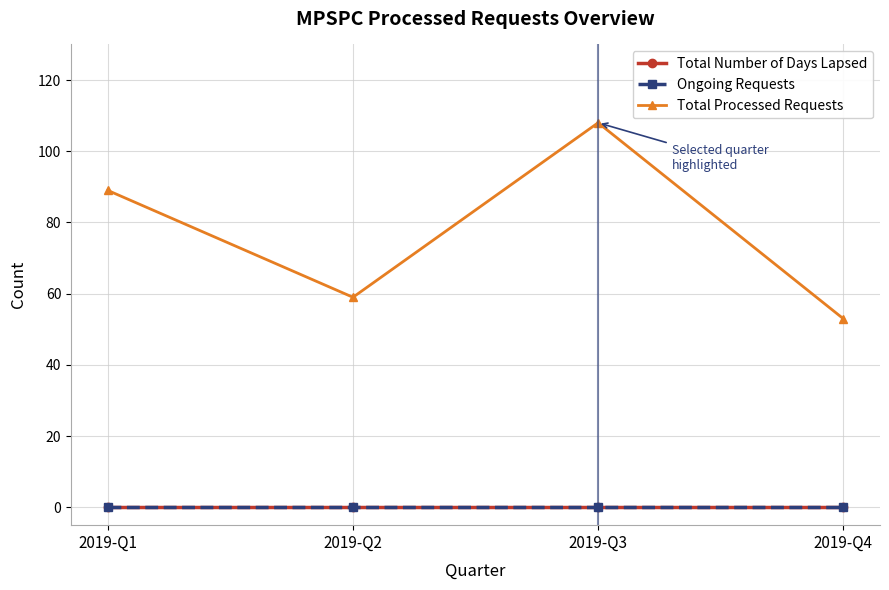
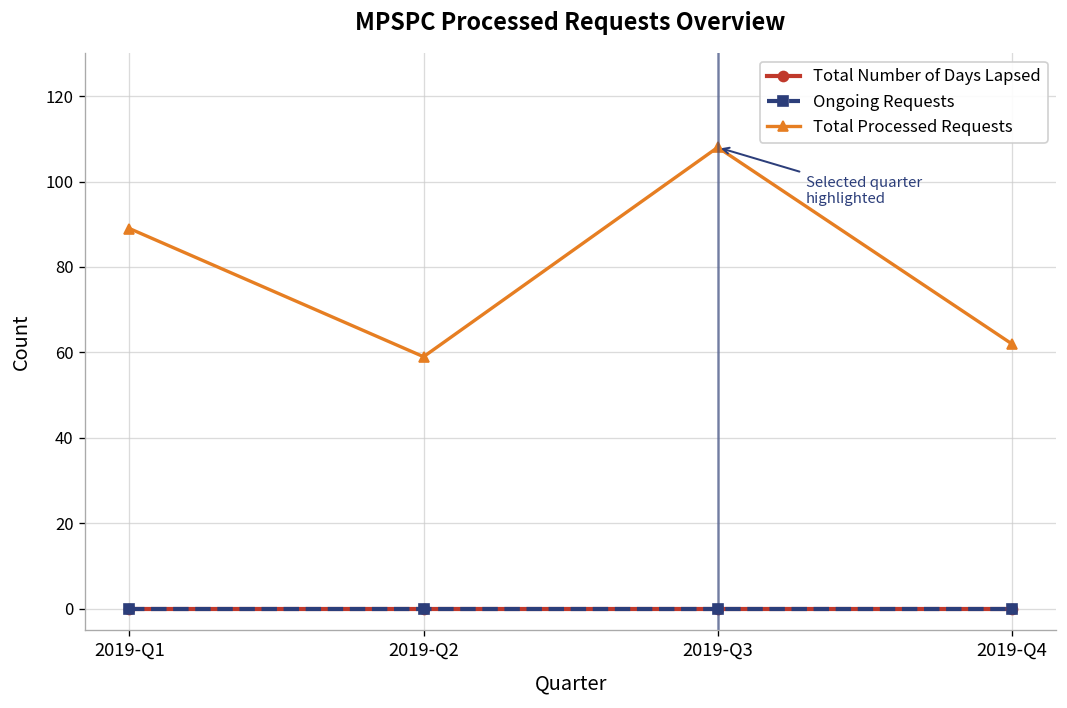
  {
    "Ongoing Requests": {
      "2019-Q1": 0,
      "2019-Q2": 0,
      "2019-Q3": 0,
      "2019-Q4": 0
    },
    "Total Processed Requests": {
      "2019-Q1": 89,
      "2019-Q2": 59,
      "2019-Q3": 108,
-     "2019-Q4": 53
+     "2019-Q4": 62
    }
  }
